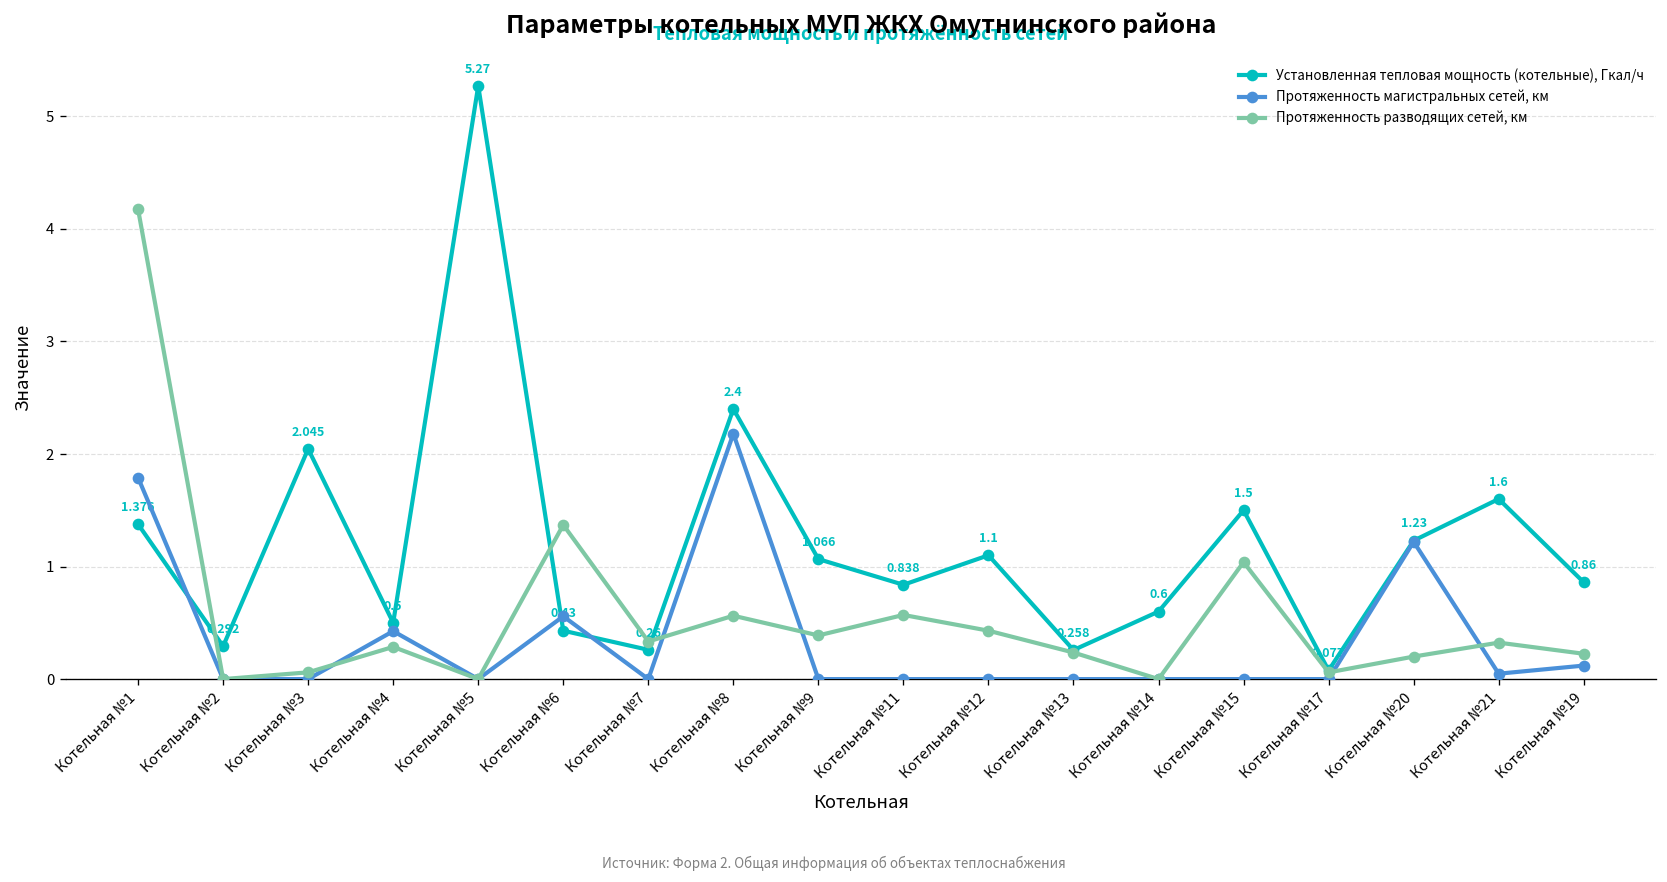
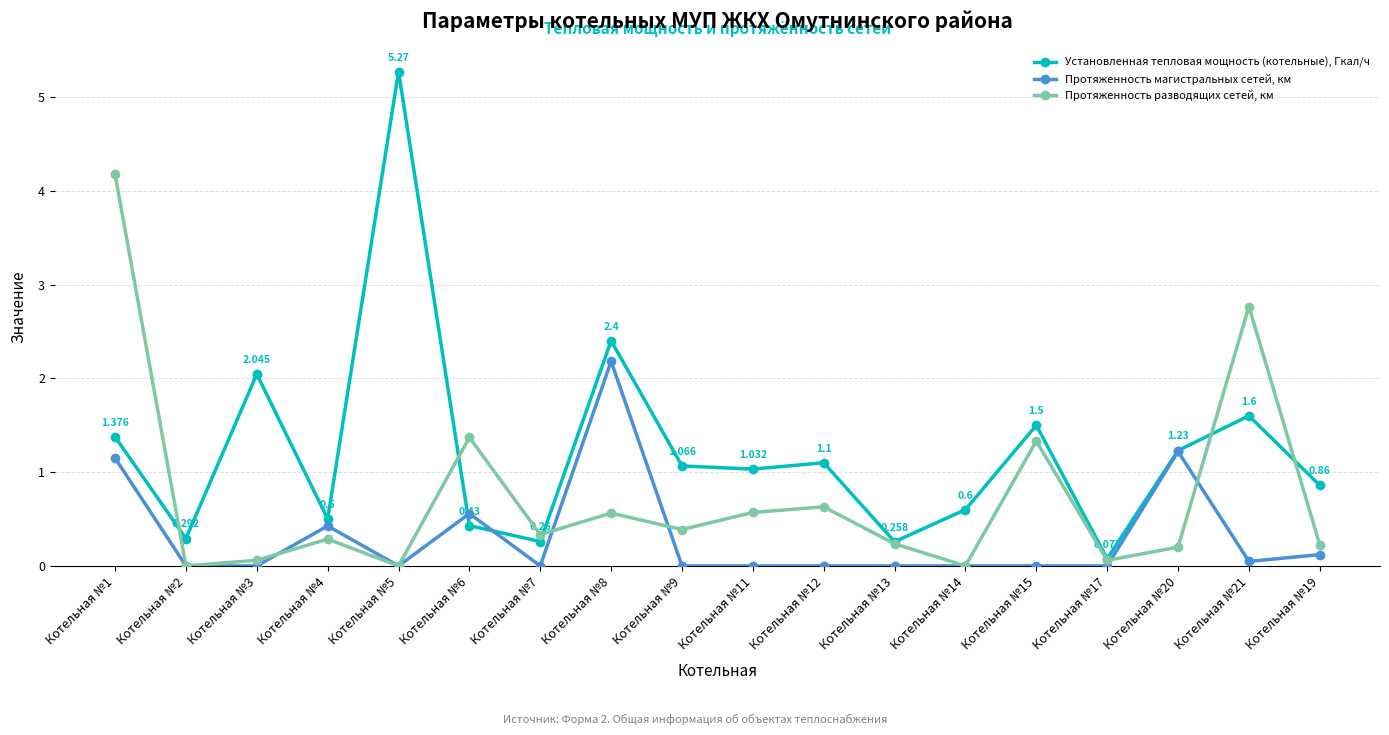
  {
    "Установленная тепловая мощность (котельные), Гкал/ч": {
      "Котельная №1": 1.376,
      "Котельная №2": 0.292,
      "Котельная №3": 2.045,
      "Котельная №4": 0.5,
      "Котельная №5": 5.27,
      "Котельная №7": 0.26,
      "Котельная №8": 2.4,
      "Котельная №9": 1.066,
-     "Котельная №11": 0.838,
+     "Котельная №11": 1.032,
      "Котельная №12": 1.1,
      "Котельная №14": 0.6,
      "Котельная №15": 1.5,
      "Котельная №21": 1.6,
      "Котельная №19": 0.86
    },
    "Протяженность магистральных сетей, км": {
-     "Котельная №1": 1.8,
+     "Котельная №1": 1.2,
      "Котельная №3": 0.0,
      "Котельная №4": 0.4,
      "Котельная №7": 0.0,
      "Котельная №8": 2.2,
      "Котельная №9": 0.0,
      "Котельная №11": 0.0,
      "Котельная №12": 0.0,
      "Котельная №13": 0.0,
      "Котельная №15": 0.0,
      "Котельная №17": 0.0,
      "Котельная №21": 0.0,
      "Котельная №19": 0.1
    },
    "Протяженность разводящих сетей, км": {
      "Котельная №1": 4.2,
      "Котельная №3": 0.1,
      "Котельная №4": 0.3,
      "Котельная №6": 1.4,
      "Котельная №8": 0.6,
      "Котельная №9": 0.4,
      "Котельная №11": 0.6,
-     "Котельная №12": 0.4,
-     "Котельная №15": 1.0,
+     "Котельная №12": 0.6,
+     "Котельная №15": 1.3,
      "Котельная №20": 0.2,
-     "Котельная №21": 0.3,
+     "Котельная №21": 2.8,
      "Котельная №19": 0.2
    }
  }
